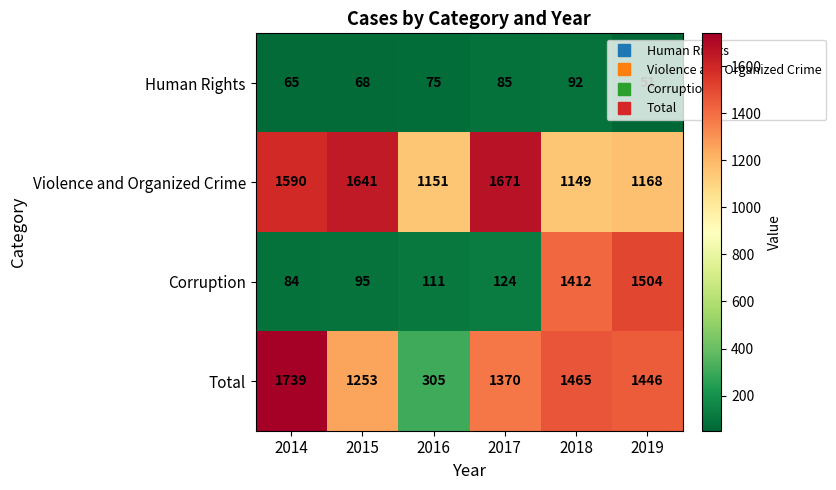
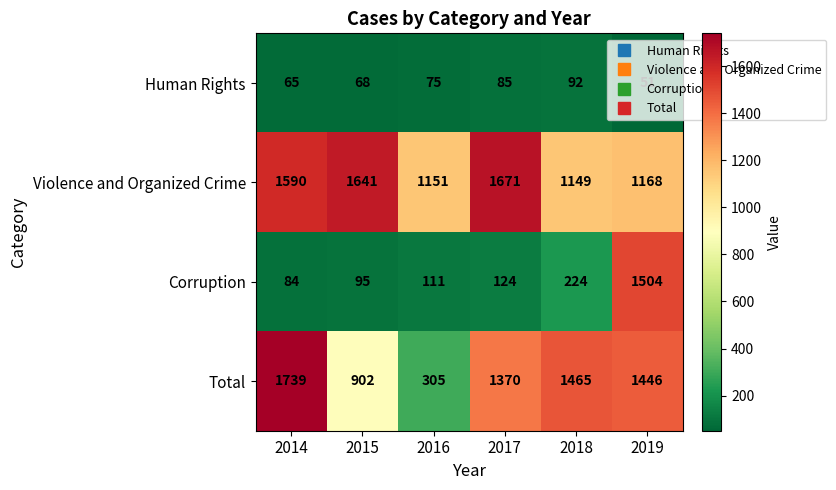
  {
    "Human Rights": {
      "2014": 65,
      "2015": 68,
      "2016": 75,
      "2017": 85,
      "2018": 92
    },
    "Violence and Organized Crime": {
      "2014": 1590,
      "2015": 1641,
      "2016": 1151,
      "2017": 1671,
      "2018": 1149,
      "2019": 1168
    },
    "Corruption": {
      "2014": 84,
      "2015": 95,
      "2016": 111,
      "2017": 124,
-     "2018": 1412,
+     "2018": 224,
      "2019": 1504
    },
    "Total": {
      "2014": 1739,
-     "2015": 1253,
+     "2015": 902,
      "2016": 305,
      "2017": 1370,
      "2018": 1465,
      "2019": 1446
    }
  }
